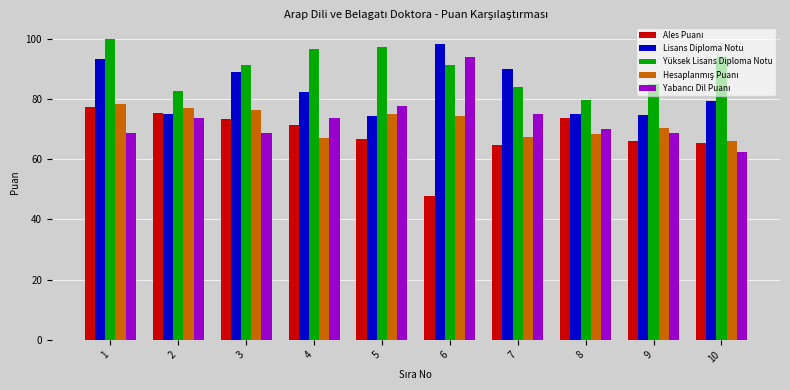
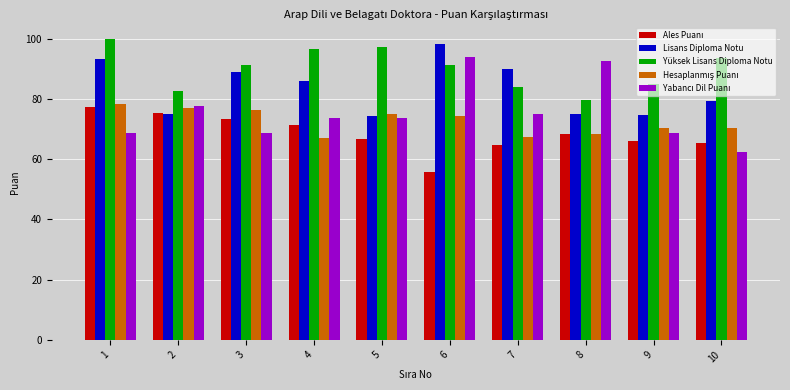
  {
    "Ales Puanı": {
      "1": 77,
      "2": 75,
      "3": 73,
      "4": 71,
      "5": 67,
-     "6": 48,
+     "6": 56,
      "7": 65,
-     "8": 74,
+     "8": 68,
      "9": 66,
      "10": 66
    },
    "Lisans Diploma Notu": {
      "1": 93,
      "2": 75,
      "3": 89,
-     "4": 82,
+     "4": 86,
      "5": 74,
      "6": 98,
      "7": 90,
      "8": 75,
      "9": 75,
      "10": 79
    },
    "Yüksek Lisans Diploma Notu": {
      "1": 100,
      "2": 83,
      "3": 91,
      "4": 97,
      "5": 97,
      "6": 91,
      "7": 84,
      "8": 80
    },
    "Hesaplanmış Puanı": {
      "1": 78,
      "2": 77,
      "3": 76,
      "4": 67,
      "5": 75,
      "6": 74,
      "7": 67,
      "8": 68,
      "9": 70,
-     "10": 66
+     "10": 70
    },
    "Yabancı Dil Puanı": {
      "1": 69,
-     "2": 74,
+     "2": 78,
      "3": 69,
      "4": 74,
-     "5": 78,
+     "5": 74,
      "6": 94,
      "7": 75,
-     "8": 70,
+     "8": 93,
      "9": 69,
      "10": 63
    }
  }
